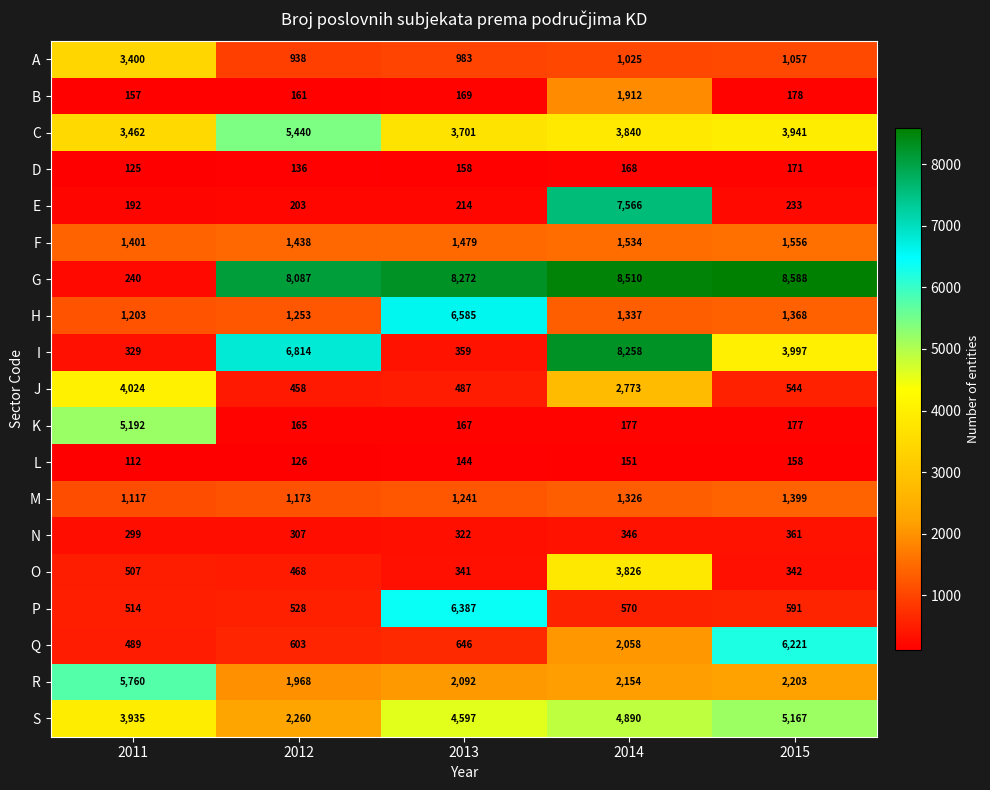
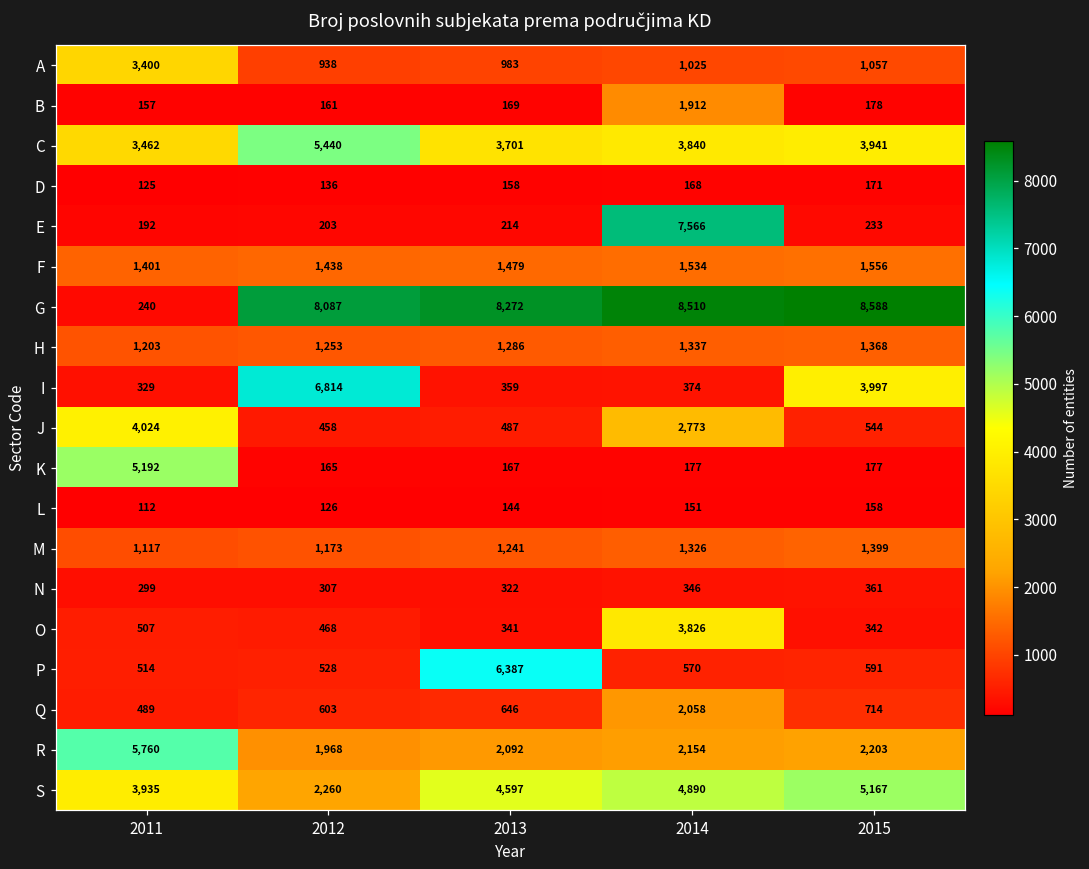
  {
    "A": {
      "2011": "3,400",
      "2012": "938",
      "2013": "983",
      "2014": "1,025",
      "2015": "1,057"
    },
    "B": {
      "2011": "157",
      "2012": "161",
      "2013": "169",
      "2014": "1,912",
      "2015": "178"
    },
    "C": {
      "2011": "3,462",
      "2012": "5,440",
      "2013": "3,701",
      "2014": "3,840",
      "2015": "3,941"
    },
    "D": {
      "2011": "125",
      "2012": "136",
      "2013": "158",
      "2014": "168",
      "2015": "171"
    },
    "E": {
      "2011": "192",
      "2012": "203",
      "2013": "214",
      "2014": "7,566",
      "2015": "233"
    },
    "F": {
      "2011": "1,401",
      "2012": "1,438",
      "2013": "1,479",
      "2014": "1,534",
      "2015": "1,556"
    },
    "G": {
      "2011": "240",
      "2012": "8,087",
      "2013": "8,272",
      "2014": "8,510",
      "2015": "8,588"
    },
    "H": {
      "2011": "1,203",
      "2012": "1,253",
-     "2013": "6,585",
+     "2013": "1,286",
      "2014": "1,337",
      "2015": "1,368"
    },
    "I": {
      "2011": "329",
      "2012": "6,814",
      "2013": "359",
-     "2014": "8,258",
+     "2014": "374",
      "2015": "3,997"
    },
    "J": {
      "2011": "4,024",
      "2012": "458",
      "2013": "487",
      "2014": "2,773",
      "2015": "544"
    },
    "K": {
      "2011": "5,192",
      "2012": "165",
      "2013": "167",
      "2014": "177",
      "2015": "177"
    },
    "L": {
      "2011": "112",
      "2012": "126",
      "2013": "144",
      "2014": "151",
      "2015": "158"
    },
    "M": {
      "2011": "1,117",
      "2012": "1,173",
      "2013": "1,241",
      "2014": "1,326",
      "2015": "1,399"
    },
    "N": {
      "2011": "299",
      "2012": "307",
      "2013": "322",
      "2014": "346",
      "2015": "361"
    },
    "O": {
      "2011": "507",
      "2012": "468",
      "2013": "341",
      "2014": "3,826",
      "2015": "342"
    },
    "P": {
      "2011": "514",
      "2012": "528",
      "2013": "6,387",
      "2014": "570",
      "2015": "591"
    },
    "Q": {
      "2011": "489",
      "2012": "603",
      "2013": "646",
      "2014": "2,058",
-     "2015": "6,221"
+     "2015": "714"
    },
    "R": {
      "2011": "5,760",
      "2012": "1,968",
      "2013": "2,092",
      "2014": "2,154",
      "2015": "2,203"
    },
    "S": {
      "2011": "3,935",
      "2012": "2,260",
      "2013": "4,597",
      "2014": "4,890",
      "2015": "5,167"
    }
  }
